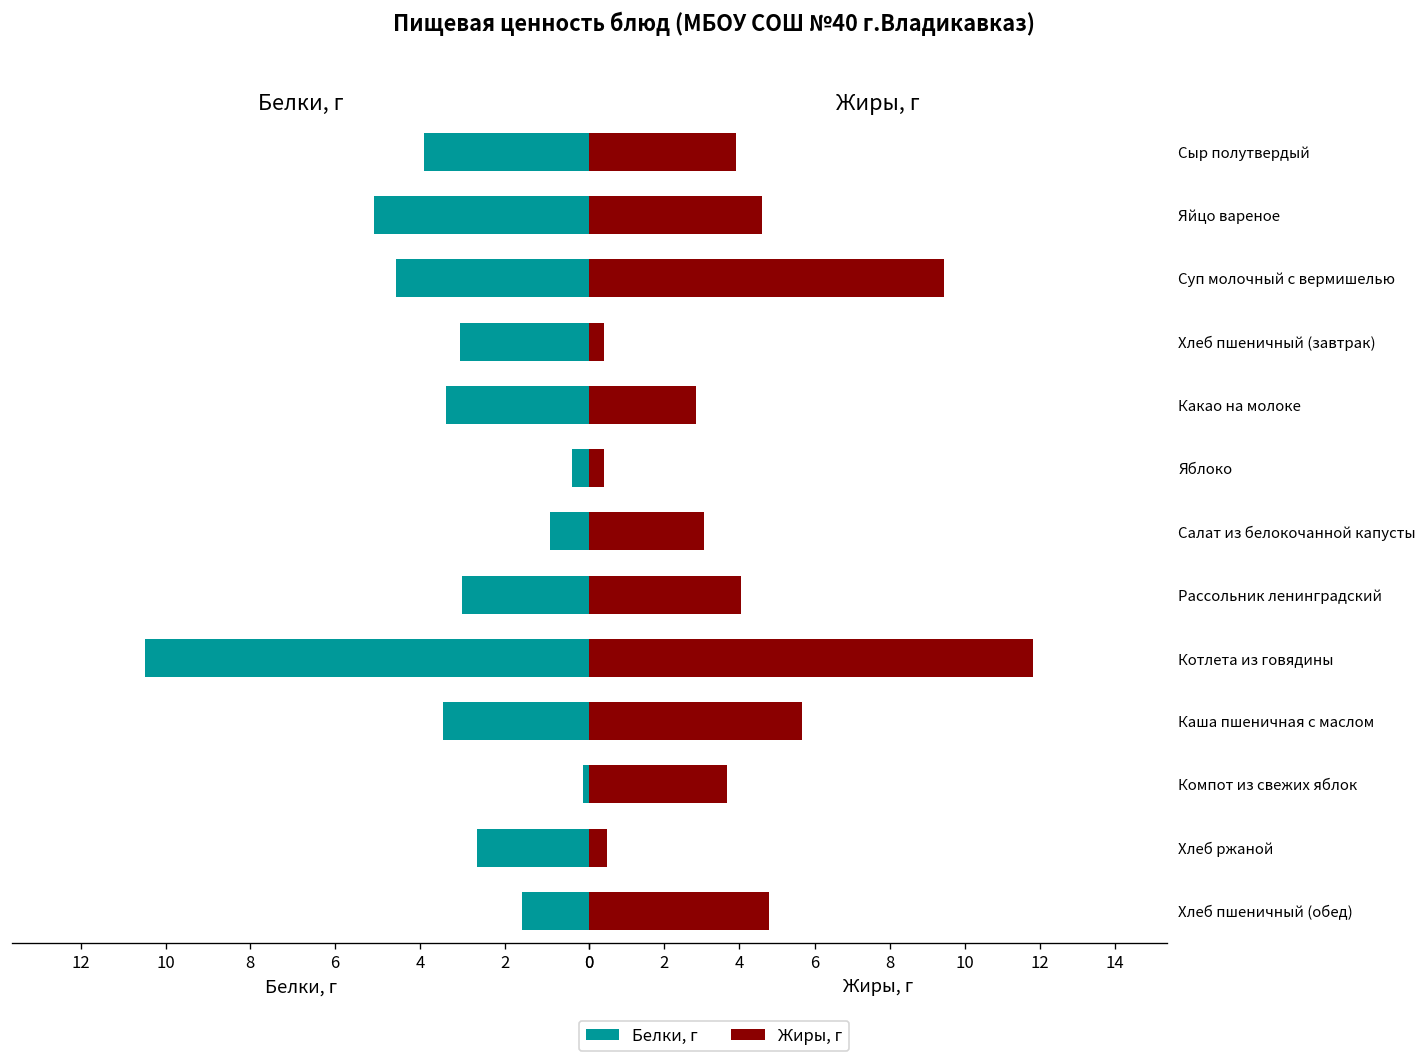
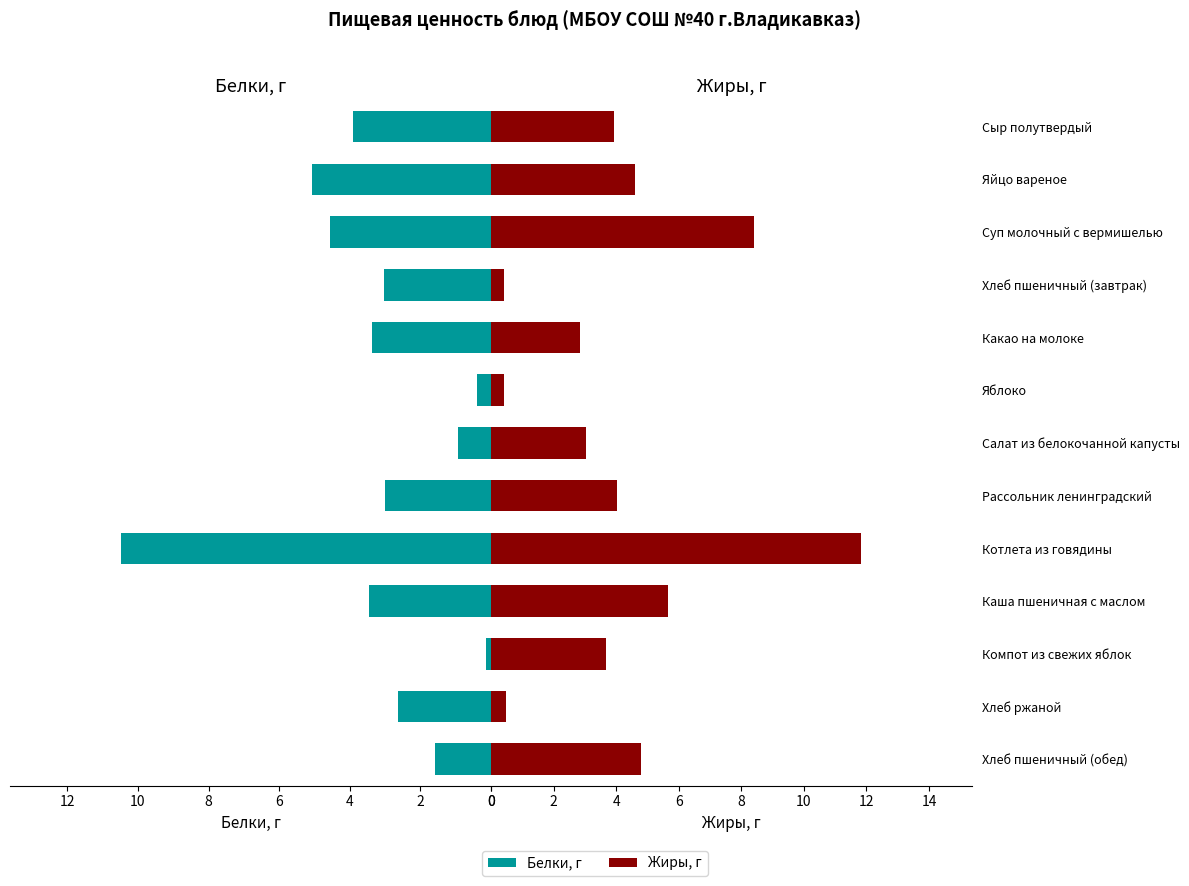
  {
    "Жиры, г": {
      "Сыр полутвердый": 3.9,
      "Яйцо вареное": 4.6,
-     "Суп молочный с вермишелью": 9.5,
+     "Суп молочный с вермишелью": 8.4,
      "Хлеб пшеничный (завтрак)": 0.4,
      "Какао на молоке": 2.9,
      "Яблоко": 0.4,
      "Салат из белокочанной капусты": 3.1,
      "Рассольник ленинградский": 4.0,
      "Котлета из говядины": 11.8,
      "Каша пшеничная с маслом": 5.7,
      "Компот из свежих яблок": 3.7,
      "Хлеб ржаной": 0.5,
      "Хлеб пшеничный (обед)": 4.8
    }
  }
